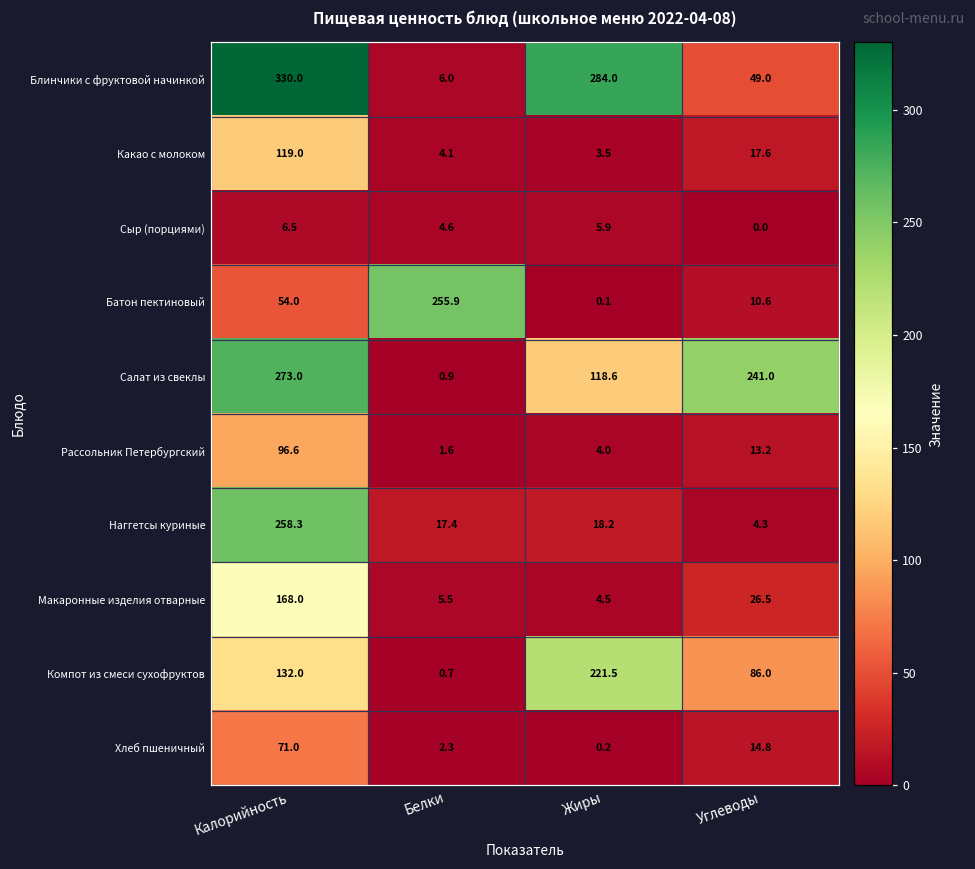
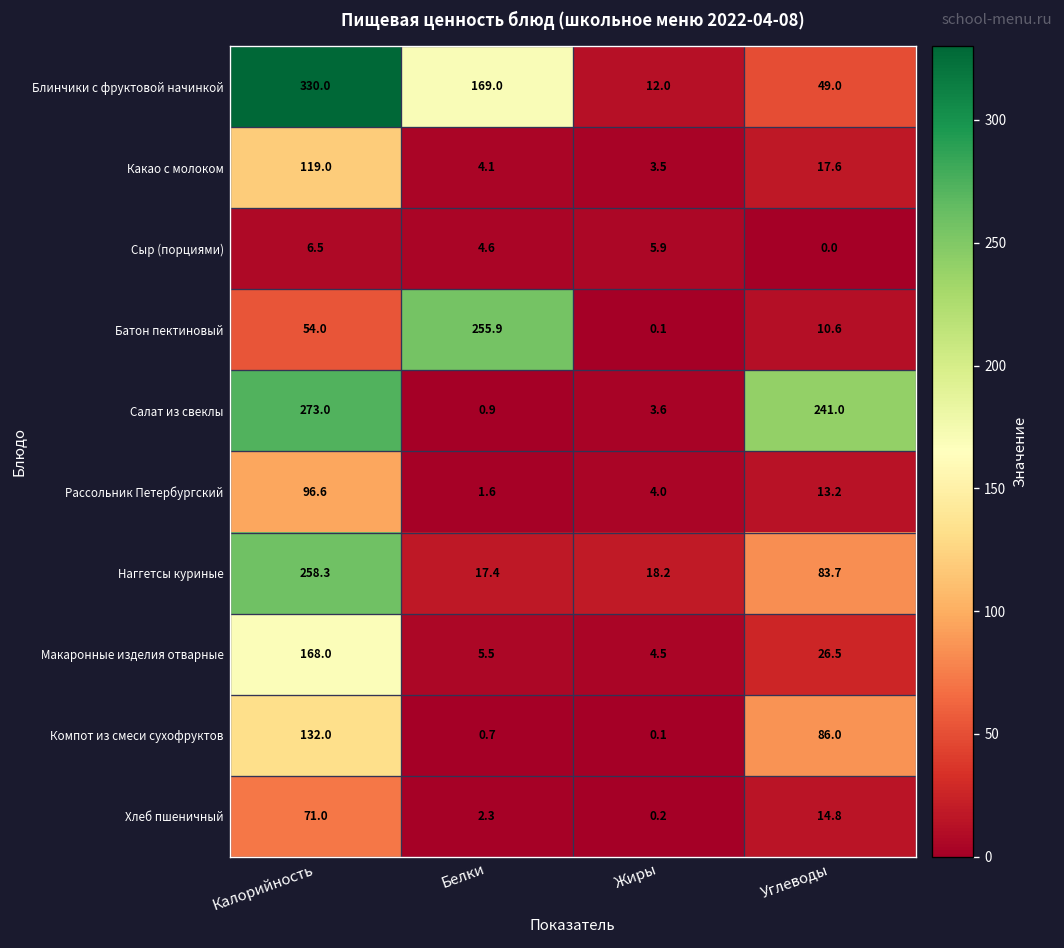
  {
    "Блинчики с фруктовой начинкой": {
      "Калорийность": 330.0,
-     "Белки": 6.0,
-     "Жиры": 284.0,
+     "Белки": 169.0,
+     "Жиры": 12.0,
      "Углеводы": 49.0
    },
    "Какао с молоком": {
      "Калорийность": 119.0,
      "Белки": 4.1,
      "Жиры": 3.5,
      "Углеводы": 17.6
    },
    "Сыр (порциями)": {
      "Калорийность": 6.5,
      "Белки": 4.6,
      "Жиры": 5.9,
      "Углеводы": 0.0
    },
    "Батон пектиновый": {
      "Калорийность": 54.0,
      "Белки": 255.9,
      "Жиры": 0.1,
      "Углеводы": 10.6
    },
    "Салат из свеклы": {
      "Калорийность": 273.0,
      "Белки": 0.9,
-     "Жиры": 118.6,
+     "Жиры": 3.6,
      "Углеводы": 241.0
    },
    "Рассольник Петербургский": {
      "Калорийность": 96.6,
      "Белки": 1.6,
      "Жиры": 4.0,
      "Углеводы": 13.2
    },
    "Наггетсы куриные": {
      "Калорийность": 258.3,
      "Белки": 17.4,
      "Жиры": 18.2,
-     "Углеводы": 4.3
+     "Углеводы": 83.7
    },
    "Макаронные изделия отварные": {
      "Калорийность": 168.0,
      "Белки": 5.5,
      "Жиры": 4.5,
      "Углеводы": 26.5
    },
    "Компот из смеси сухофруктов": {
      "Калорийность": 132.0,
      "Белки": 0.7,
-     "Жиры": 221.5,
+     "Жиры": 0.1,
      "Углеводы": 86.0
    },
    "Хлеб пшеничный": {
      "Калорийность": 71.0,
      "Белки": 2.3,
      "Жиры": 0.2,
      "Углеводы": 14.8
    }
  }
